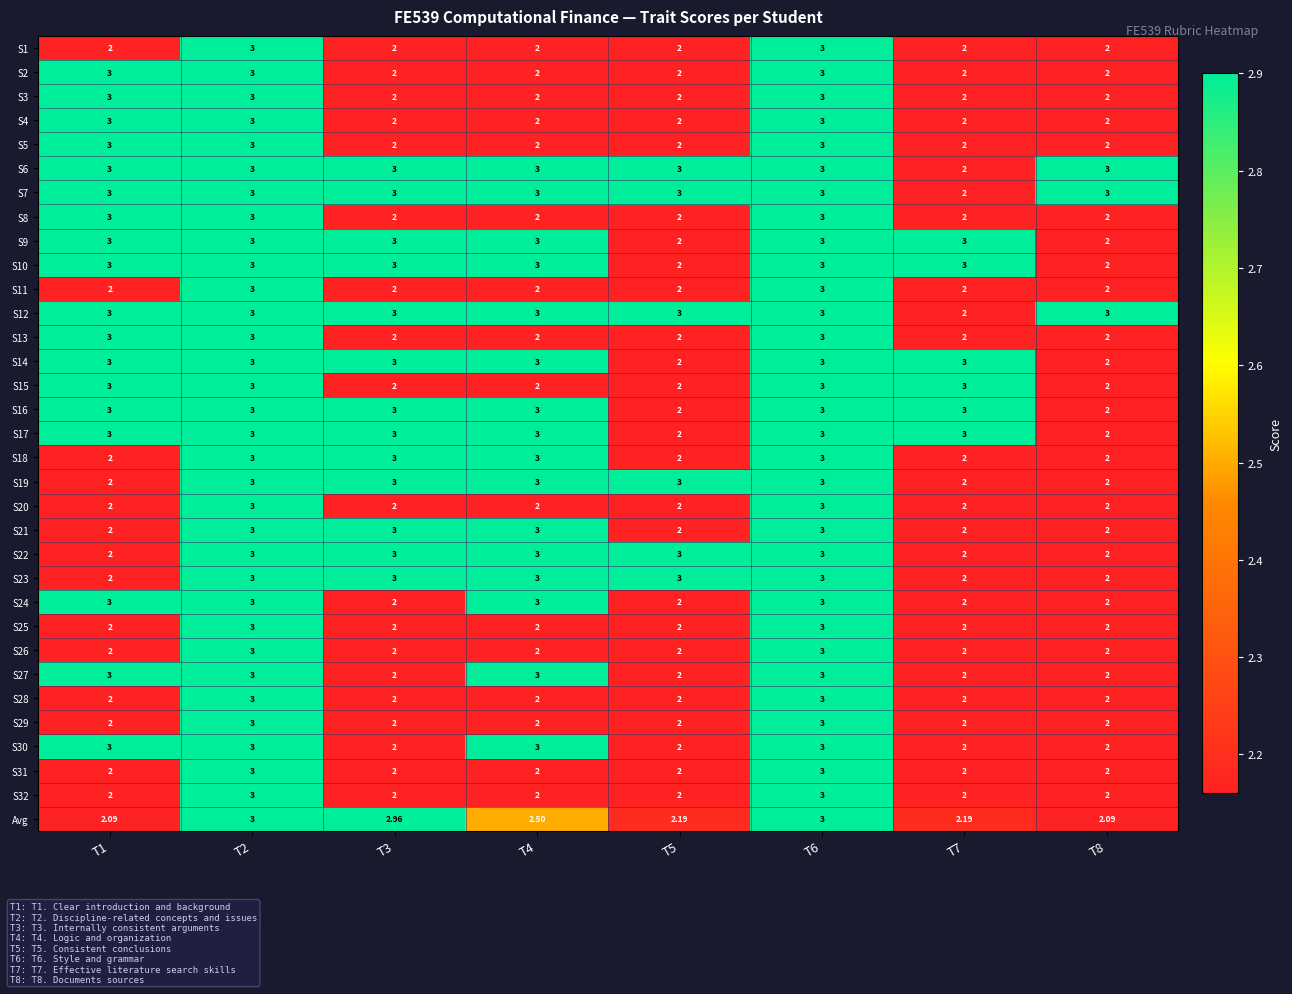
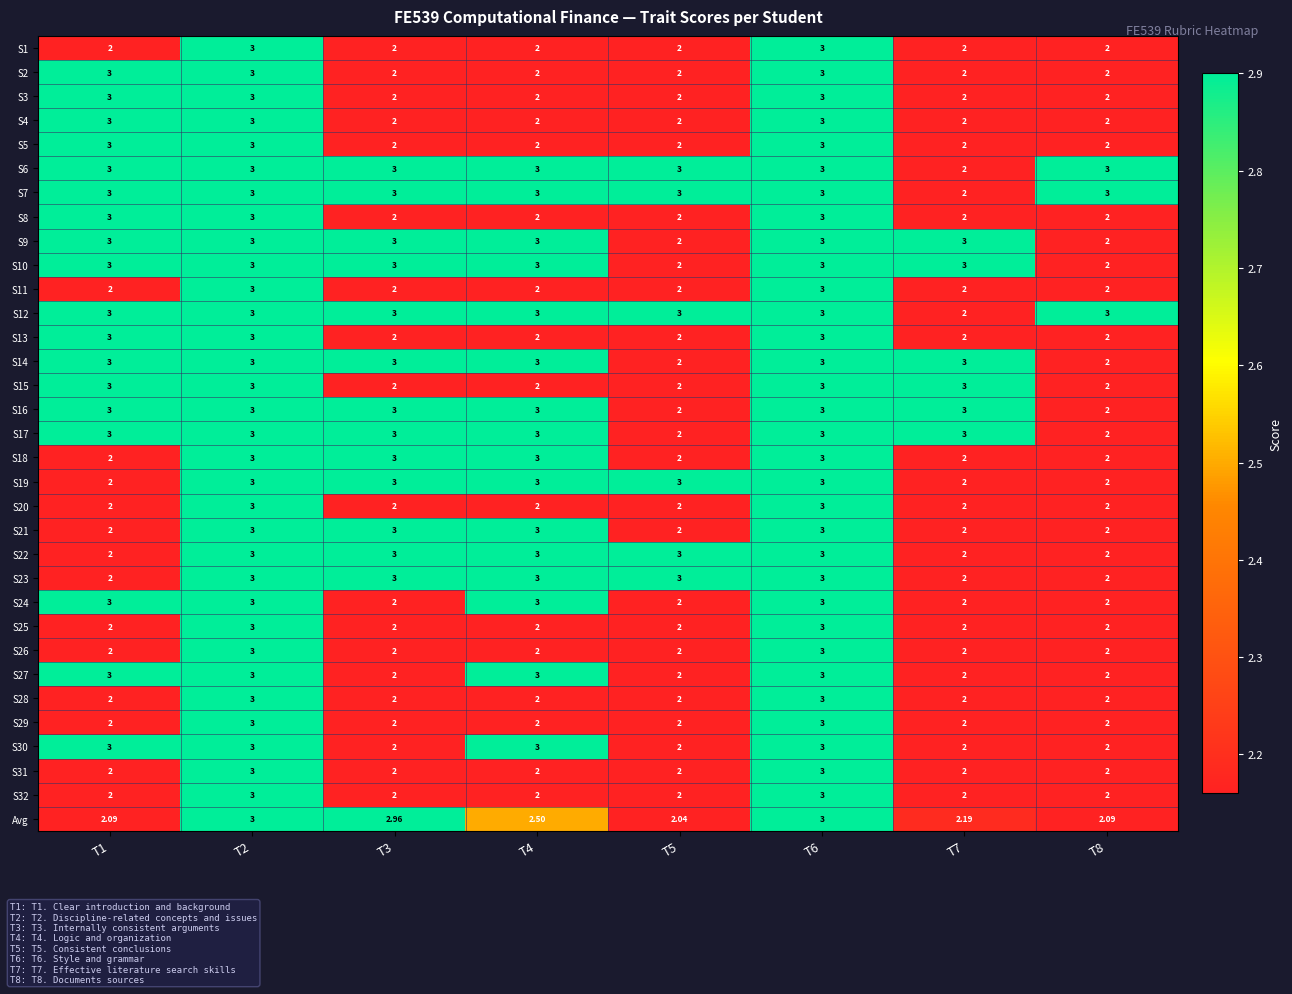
  {
    "Avg": {
      "T1": 2.09,
      "T2": 3,
      "T3": 2.96,
      "T4": 2.50,
-     "T5": 2.19,
+     "T5": 2.04,
      "T6": 3,
      "T7": 2.19,
      "T8": 2.09
    }
  }
